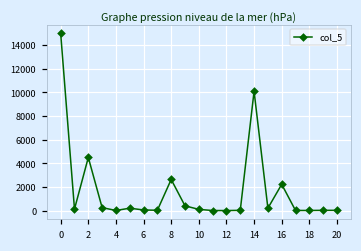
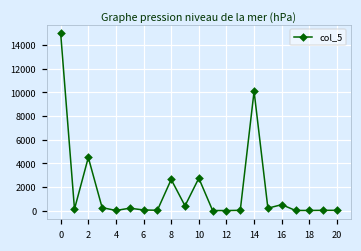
  {
    "0": 15000,
    "2": 4500,
    "4": 0,
    "6": 100,
    "8": 2600,
-   "10": 100,
+   "10": 2700,
    "12": 0,
    "14": 10100,
-   "16": 2200,
+   "16": 500,
    "18": 0,
    "20": 0
  }
